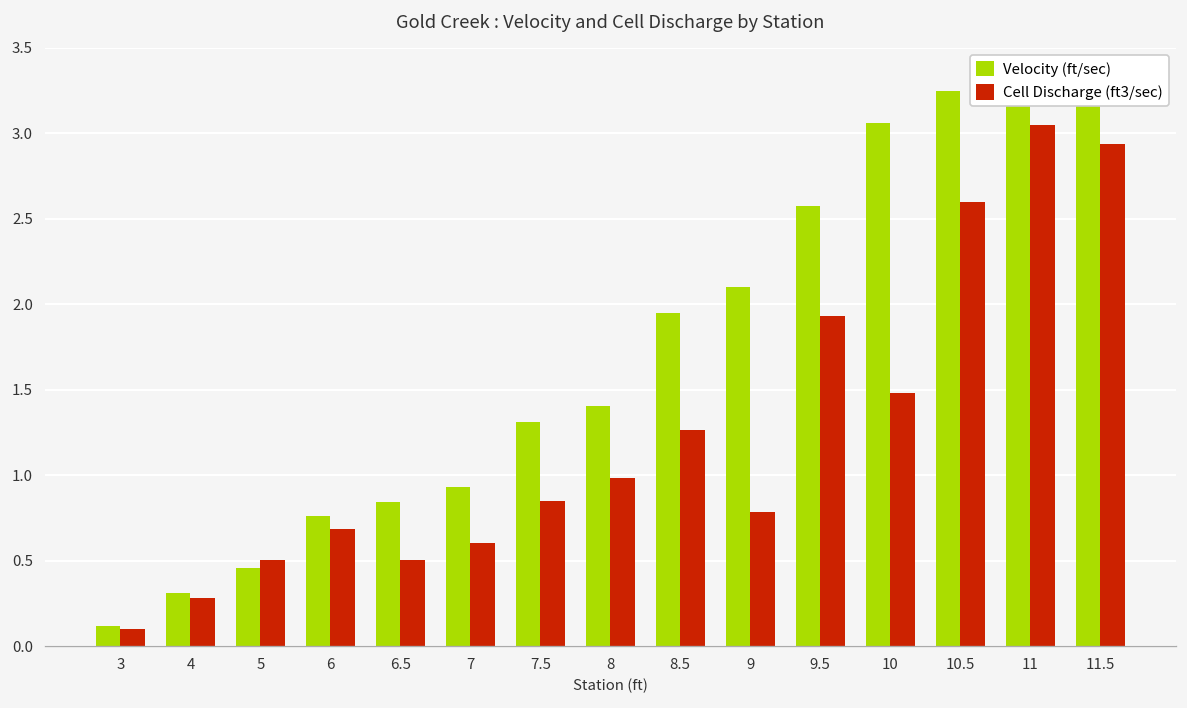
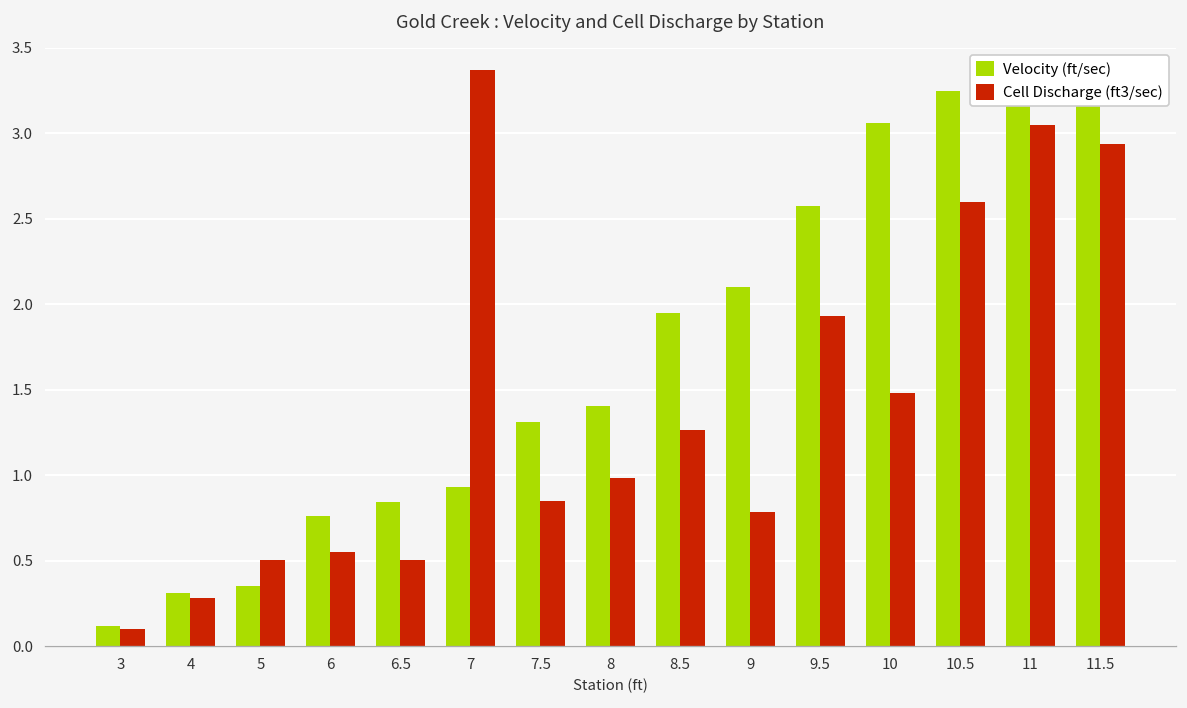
  {
    "Velocity (ft/sec)": {
      "3": 0.12,
      "4": 0.31,
-     "5": 0.46,
+     "5": 0.36,
      "6": 0.76,
      "6.5": 0.85,
      "7": 0.93,
      "7.5": 1.31,
      "8": 1.41,
      "8.5": 1.95,
      "9": 2.10,
      "9.5": 2.57,
      "10": 3.06,
      "10.5": 3.25
    },
    "Cell Discharge (ft3/sec)": {
      "3": 0.10,
      "4": 0.28,
      "5": 0.50,
-     "6": 0.69,
+     "6": 0.55,
      "6.5": 0.51,
-     "7": 0.61,
+     "7": 3.37,
      "7.5": 0.85,
      "8": 0.98,
      "8.5": 1.27,
      "9": 0.79,
      "9.5": 1.93,
      "10": 1.48,
      "10.5": 2.60,
      "11": 3.05,
      "11.5": 2.94
    }
  }
